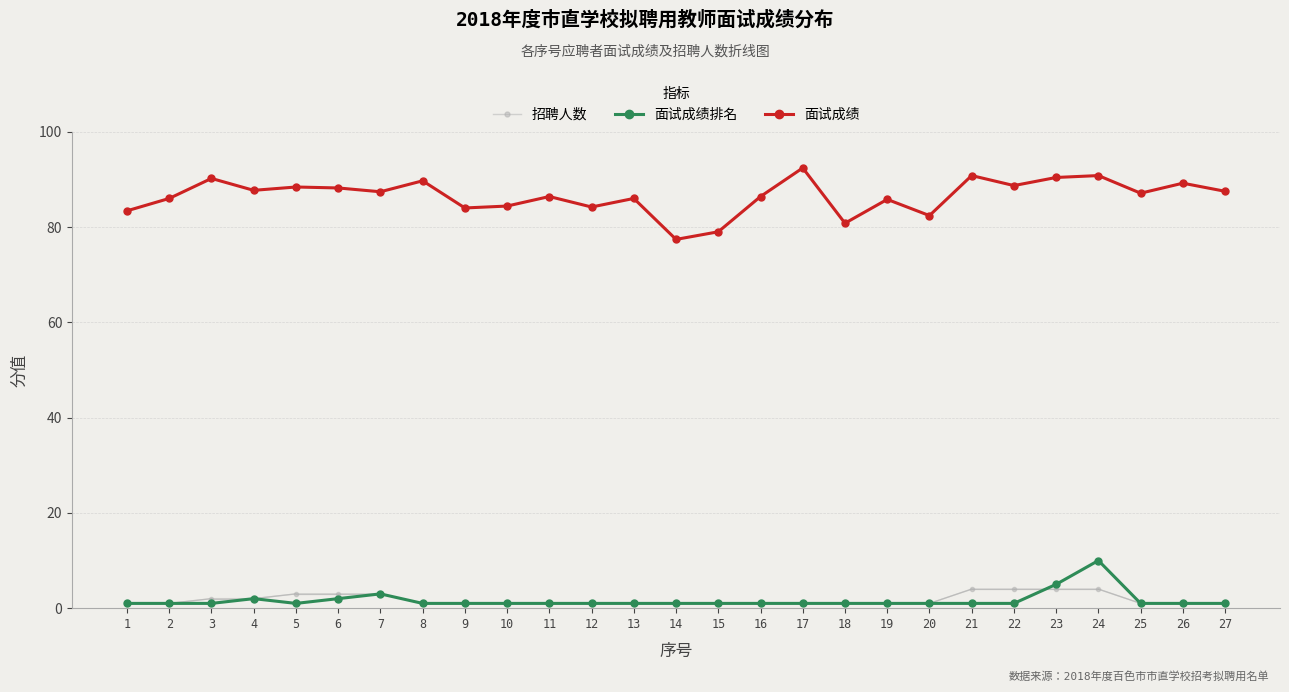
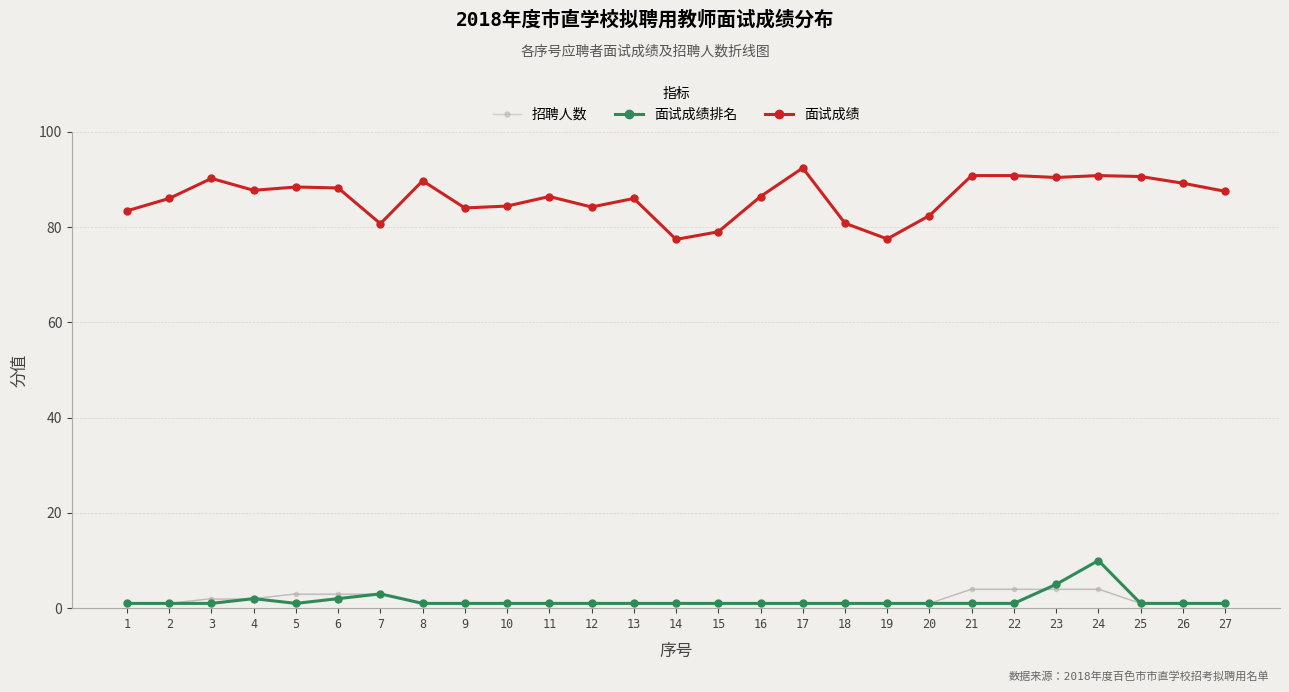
  {
    "面试成绩排名": {
      "3": 1,
      "5": 1,
      "6": 2,
      "21": 1,
      "22": 1,
      "23": 5,
      "24": 10
    },
    "面试成绩": {
      "1": 83,
      "2": 86,
      "3": 90,
      "4": 88,
      "5": 88,
      "6": 88,
-     "7": 87,
+     "7": 81,
      "8": 90,
      "9": 84,
      "10": 84,
      "11": 86,
      "12": 84,
      "13": 86,
      "14": 77,
      "15": 79,
      "16": 86,
      "17": 92,
      "18": 81,
-     "19": 86,
+     "19": 78,
      "20": 82,
      "21": 91,
-     "22": 89,
+     "22": 91,
      "23": 90,
      "24": 91,
-     "25": 87,
+     "25": 91,
      "26": 89,
      "27": 88
    }
  }
